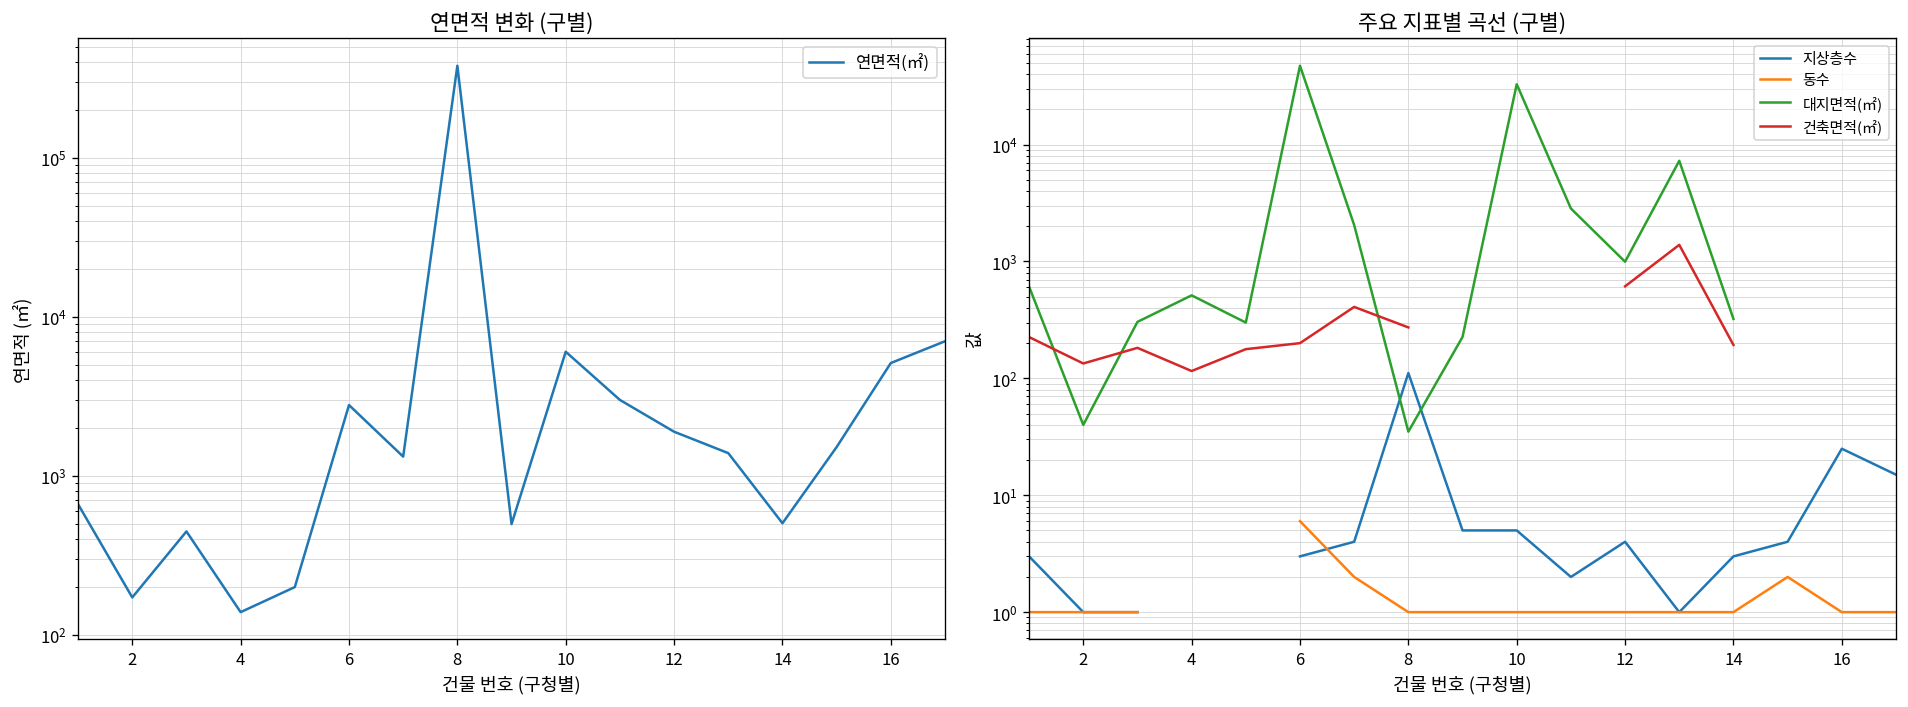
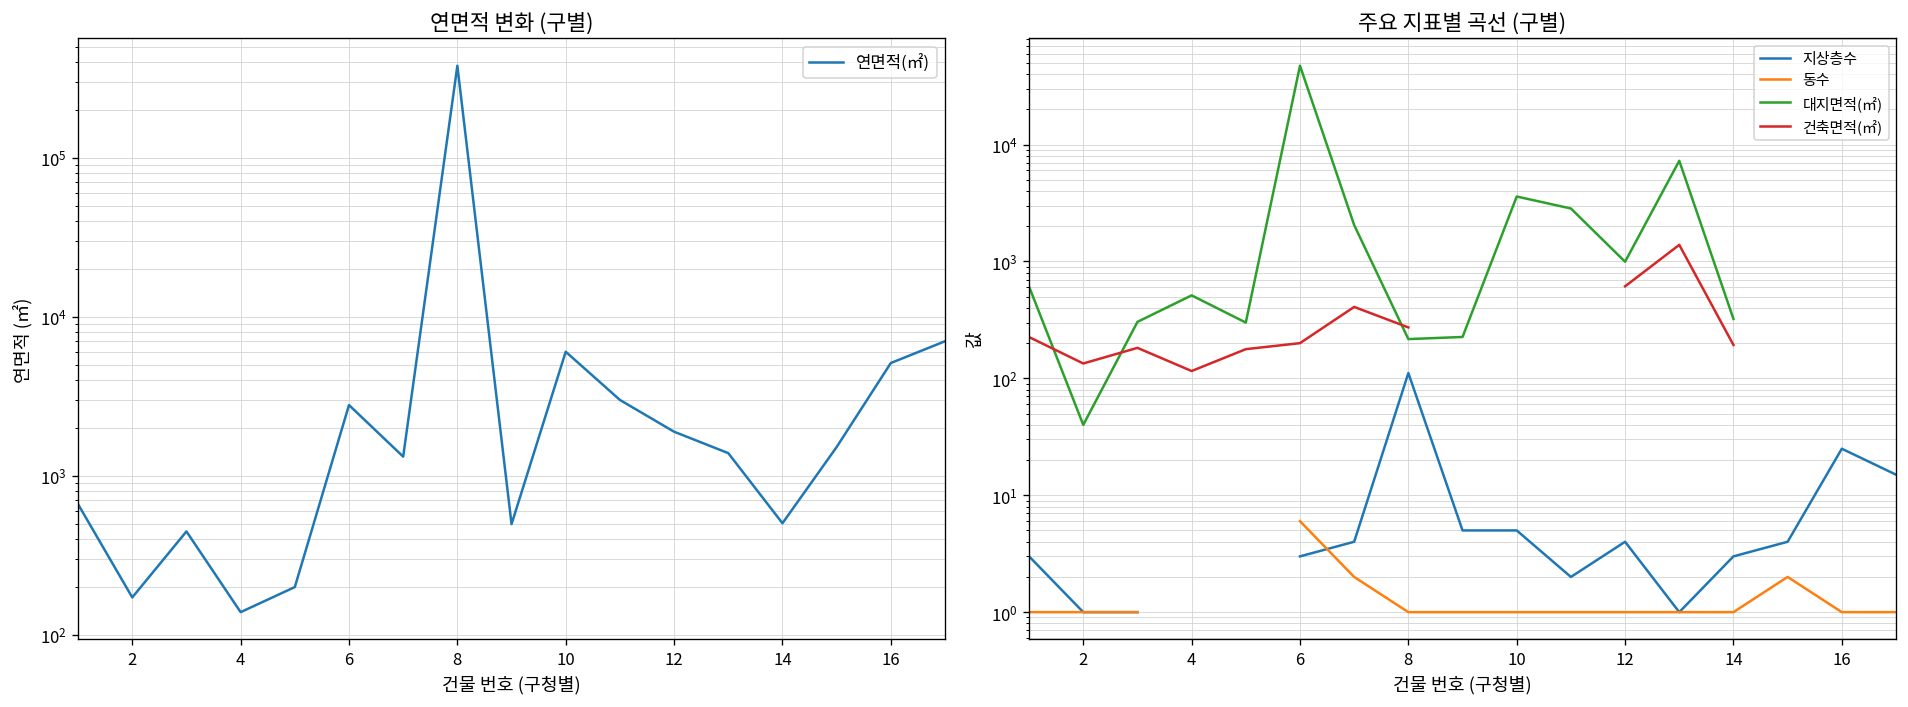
  {
    "연면적 변화 (구별)": {
      "2": 170,
      "4": 140,
      "6": 2800,
      "8": 380000,
      "10": 6000,
      "12": 1900,
      "14": 500,
      "16": 5100
    },
    "주요 지표별 곡선 (구별)": {
      "지상층수": {
        "6": 3,
        "8": 110,
        "10": 5,
        "12": 4,
        "14": 3,
        "16": 25
      },
      "동수": {
        "6": 6,
        "8": 1,
        "10": 1,
        "12": 1,
        "14": 1,
        "16": 1
      },
      "대지면적(㎡)": {
        "2": 40,
        "4": 500,
        "6": 50000,
-       "8": 35,
-       "10": 33000,
+       "8": 220,
+       "10": 3600,
        "12": 1000,
        "14": 320
      },
      "건축면적(㎡)": {
        "2": 130,
        "4": 120,
        "6": 200,
        "8": 270,
        "10": 1100,
        "12": 600,
        "14": 190
      }
    }
  }
